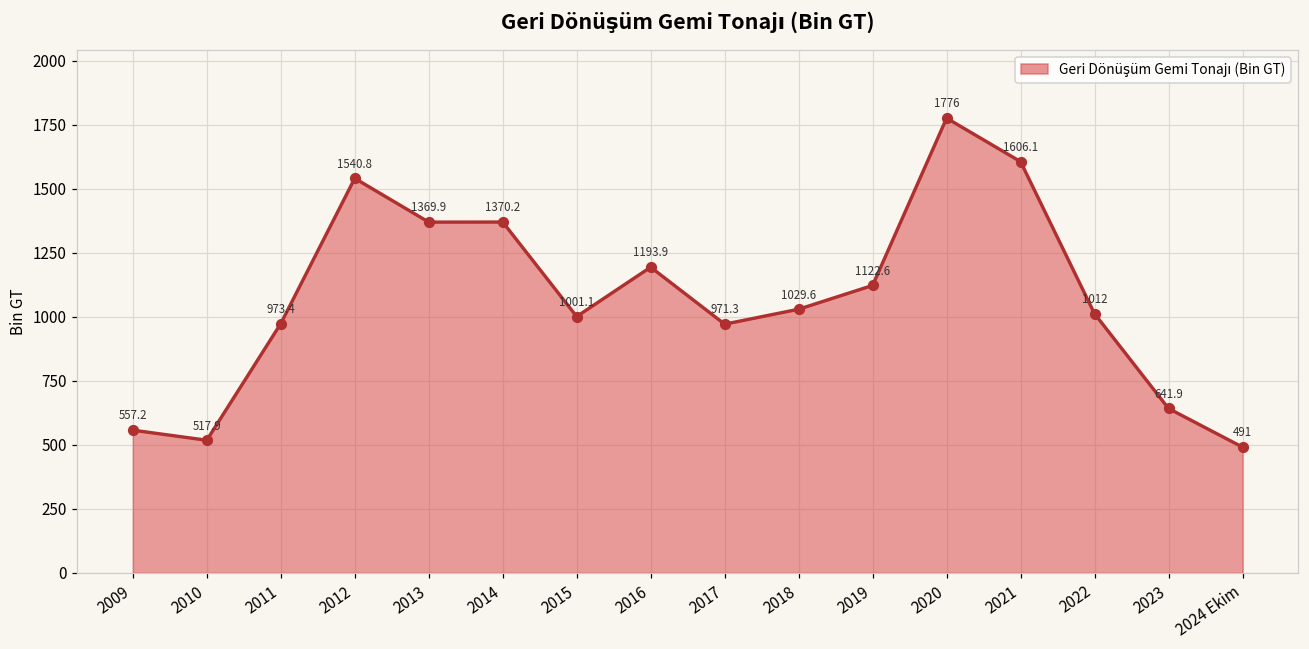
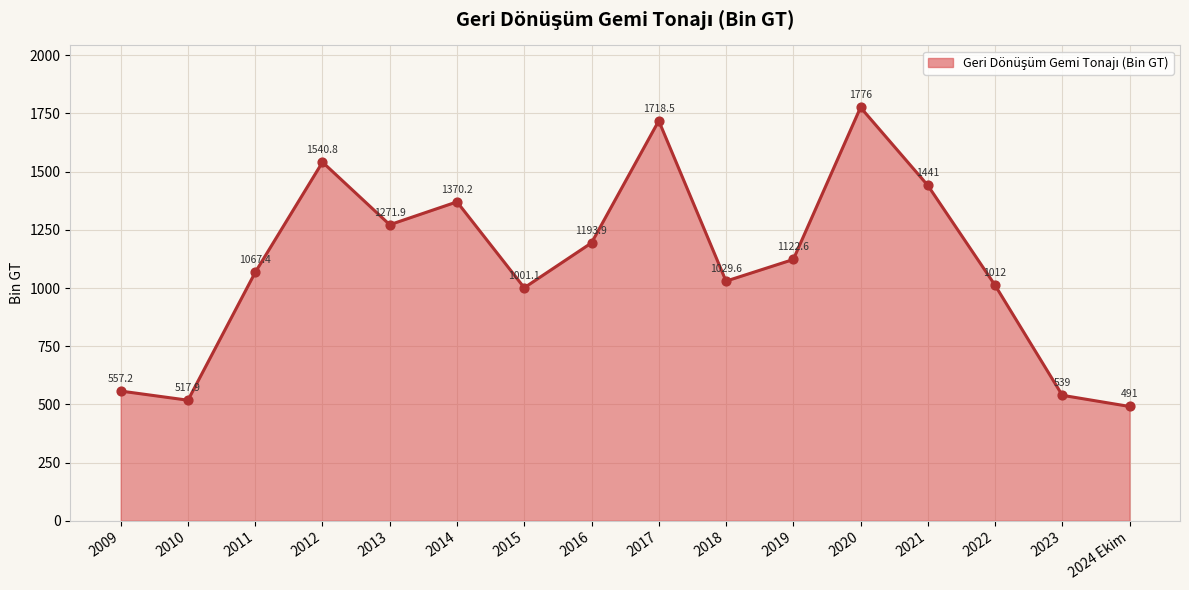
  {
    "2009": 557.2,
    "2010": 517.9,
-   "2011": 973.4,
+   "2011": 1067.4,
    "2012": 1540.8,
-   "2013": 1369.9,
+   "2013": 1271.9,
    "2014": 1370.2,
    "2015": 1001.1,
    "2016": 1193.9,
-   "2017": 971.3,
+   "2017": 1718.5,
    "2018": 1029.6,
    "2019": 1122.6,
    "2020": 1776,
-   "2021": 1606.1,
+   "2021": 1441,
    "2022": 1012,
-   "2023": 641.9,
+   "2023": 539,
    "2024 Ekim": 491
  }
